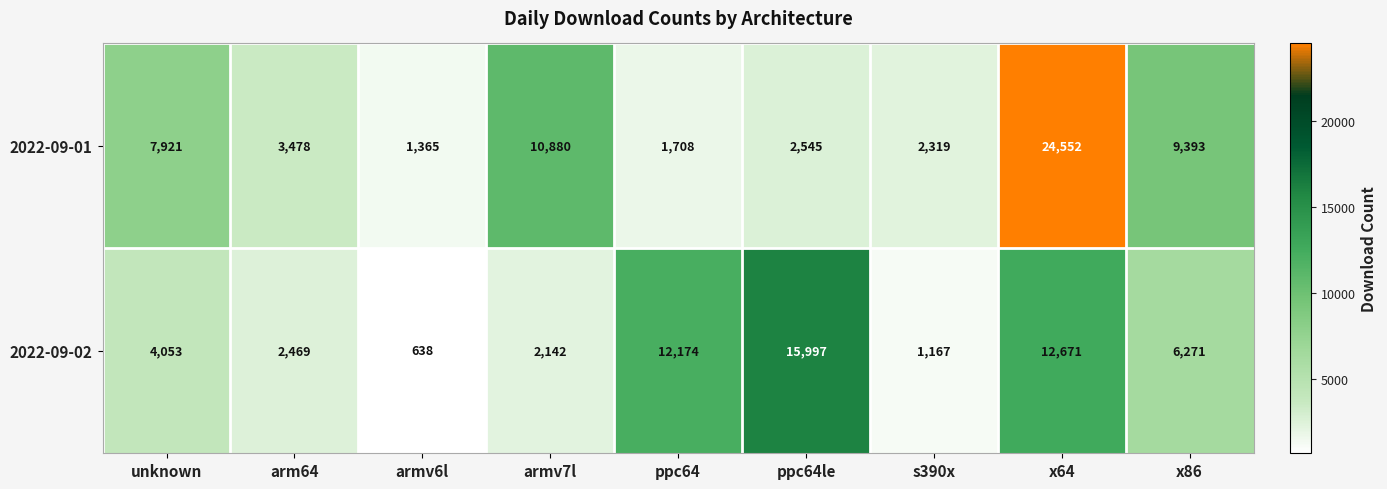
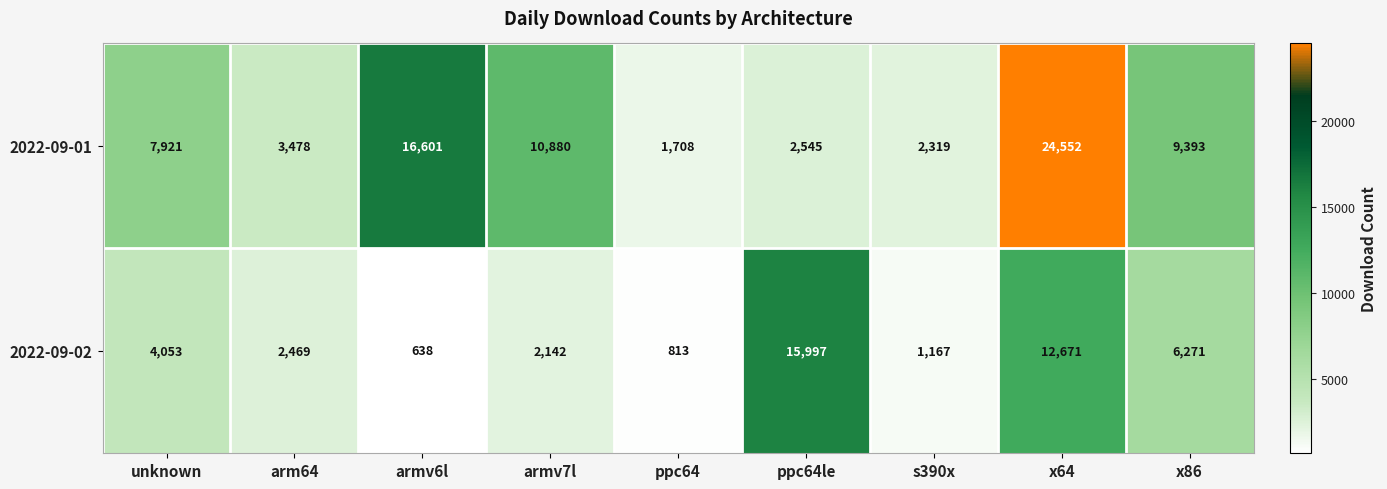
  {
    "2022-09-01": {
      "unknown": "7,921",
      "arm64": "3,478",
-     "armv6l": "1,365",
+     "armv6l": "16,601",
      "armv7l": "10,880",
      "ppc64": "1,708",
      "ppc64le": "2,545",
      "s390x": "2,319",
      "x64": "24,552",
      "x86": "9,393"
    },
    "2022-09-02": {
      "unknown": "4,053",
      "arm64": "2,469",
      "armv6l": "638",
      "armv7l": "2,142",
-     "ppc64": "12,174",
+     "ppc64": "813",
      "ppc64le": "15,997",
      "s390x": "1,167",
      "x64": "12,671",
      "x86": "6,271"
    }
  }
